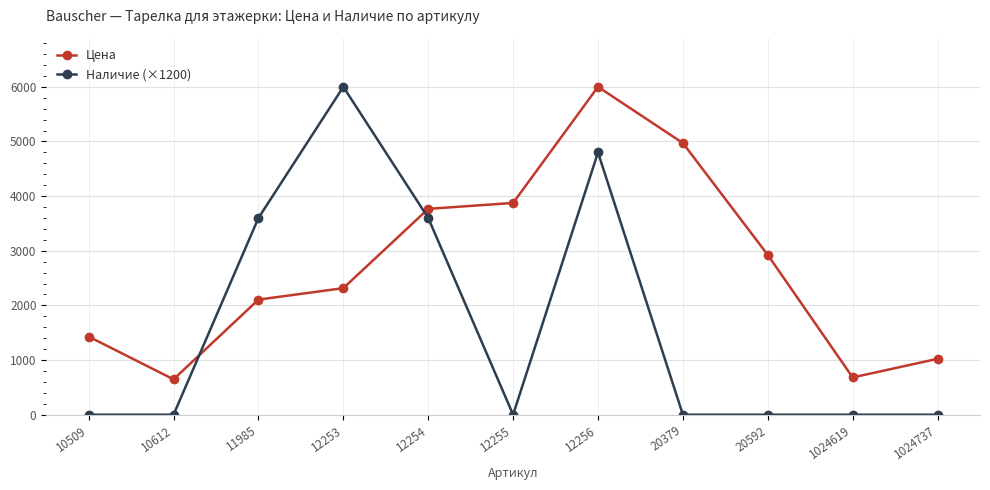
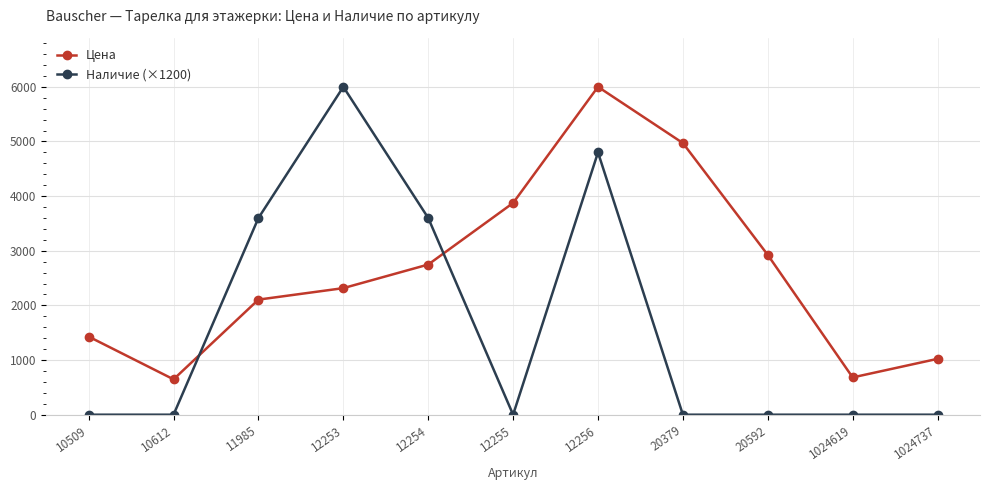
  {
    "Цена": {
      "10509": 1400,
      "10612": 600,
      "11985": 2100,
      "12253": 2300,
-     "12254": 3800,
+     "12254": 2700,
      "12255": 3900,
      "12256": 6000,
      "20379": 5000,
      "20592": 2900,
      "1024619": 700,
      "1024737": 1000
    },
    "Наличие (×1200)": {
      "10509": 0,
      "10612": 0,
      "11985": 3600,
      "12253": 6000,
      "12254": 3600,
      "12255": 0,
      "12256": 4800,
      "20379": 0,
      "20592": 0,
      "1024619": 0,
      "1024737": 0
    }
  }
